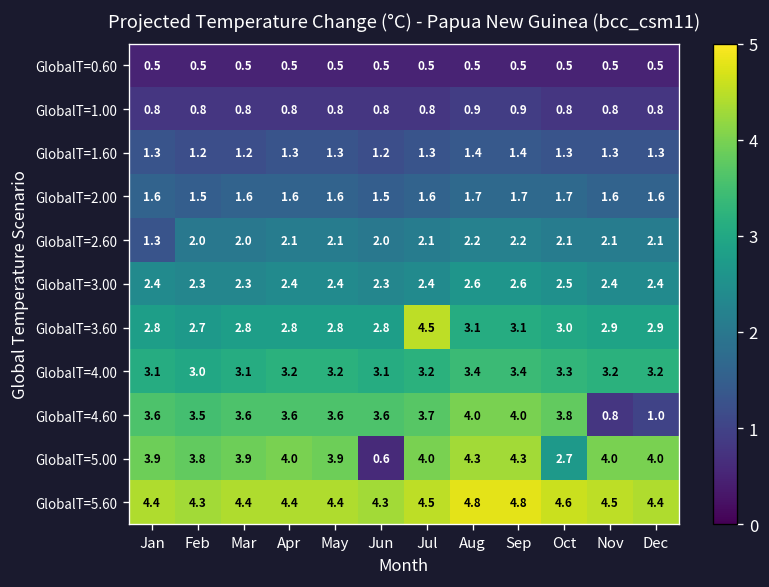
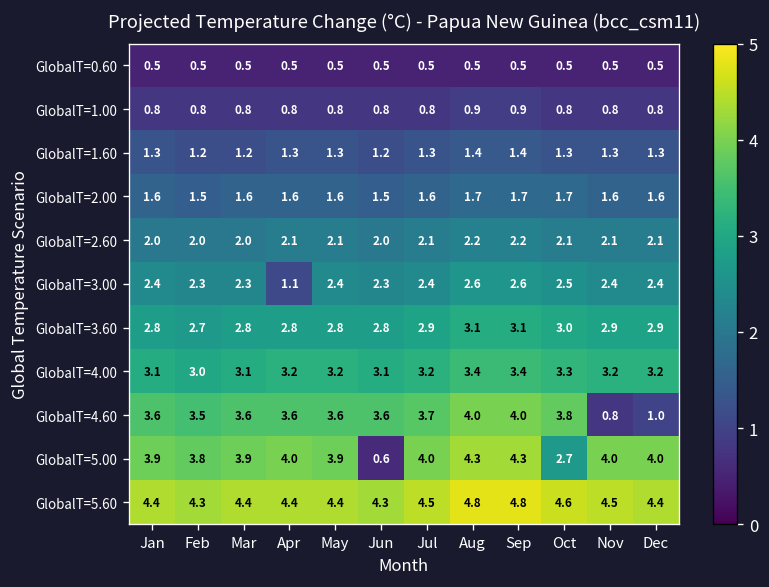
  {
    "GlobalT=0.60": {
      "Jan": 0.5,
      "Feb": 0.5,
      "Mar": 0.5,
      "Apr": 0.5,
      "May": 0.5,
      "Jun": 0.5,
      "Jul": 0.5,
      "Aug": 0.5,
      "Sep": 0.5,
      "Oct": 0.5,
      "Nov": 0.5,
      "Dec": 0.5
    },
    "GlobalT=1.00": {
      "Jan": 0.8,
      "Feb": 0.8,
      "Mar": 0.8,
      "Apr": 0.8,
      "May": 0.8,
      "Jun": 0.8,
      "Jul": 0.8,
      "Aug": 0.9,
      "Sep": 0.9,
      "Oct": 0.8,
      "Nov": 0.8,
      "Dec": 0.8
    },
    "GlobalT=1.60": {
      "Jan": 1.3,
      "Feb": 1.2,
      "Mar": 1.2,
      "Apr": 1.3,
      "May": 1.3,
      "Jun": 1.2,
      "Jul": 1.3,
      "Aug": 1.4,
      "Sep": 1.4,
      "Oct": 1.3,
      "Nov": 1.3,
      "Dec": 1.3
    },
    "GlobalT=2.00": {
      "Jan": 1.6,
      "Feb": 1.5,
      "Mar": 1.6,
      "Apr": 1.6,
      "May": 1.6,
      "Jun": 1.5,
      "Jul": 1.6,
      "Aug": 1.7,
      "Sep": 1.7,
      "Oct": 1.7,
      "Nov": 1.6,
      "Dec": 1.6
    },
    "GlobalT=2.60": {
-     "Jan": 1.3,
+     "Jan": 2.0,
      "Feb": 2.0,
      "Mar": 2.0,
      "Apr": 2.1,
      "May": 2.1,
      "Jun": 2.0,
      "Jul": 2.1,
      "Aug": 2.2,
      "Sep": 2.2,
      "Oct": 2.1,
      "Nov": 2.1,
      "Dec": 2.1
    },
    "GlobalT=3.00": {
      "Jan": 2.4,
      "Feb": 2.3,
      "Mar": 2.3,
-     "Apr": 2.4,
+     "Apr": 1.1,
      "May": 2.4,
      "Jun": 2.3,
      "Jul": 2.4,
      "Aug": 2.6,
      "Sep": 2.6,
      "Oct": 2.5,
      "Nov": 2.4,
      "Dec": 2.4
    },
    "GlobalT=3.60": {
      "Jan": 2.8,
      "Feb": 2.7,
      "Mar": 2.8,
      "Apr": 2.8,
      "May": 2.8,
      "Jun": 2.8,
-     "Jul": 4.5,
+     "Jul": 2.9,
      "Aug": 3.1,
      "Sep": 3.1,
      "Oct": 3.0,
      "Nov": 2.9,
      "Dec": 2.9
    },
    "GlobalT=4.00": {
      "Jan": 3.1,
      "Feb": 3.0,
      "Mar": 3.1,
      "Apr": 3.2,
      "May": 3.2,
      "Jun": 3.1,
      "Jul": 3.2,
      "Aug": 3.4,
      "Sep": 3.4,
      "Oct": 3.3,
      "Nov": 3.2,
      "Dec": 3.2
    },
    "GlobalT=4.60": {
      "Jan": 3.6,
      "Feb": 3.5,
      "Mar": 3.6,
      "Apr": 3.6,
      "May": 3.6,
      "Jun": 3.6,
      "Jul": 3.7,
      "Aug": 4.0,
      "Sep": 4.0,
      "Oct": 3.8,
      "Nov": 0.8,
      "Dec": 1.0
    },
    "GlobalT=5.00": {
      "Jan": 3.9,
      "Feb": 3.8,
      "Mar": 3.9,
      "Apr": 4.0,
      "May": 3.9,
      "Jun": 0.6,
      "Jul": 4.0,
      "Aug": 4.3,
      "Sep": 4.3,
      "Oct": 2.7,
      "Nov": 4.0,
      "Dec": 4.0
    },
    "GlobalT=5.60": {
      "Jan": 4.4,
      "Feb": 4.3,
      "Mar": 4.4,
      "Apr": 4.4,
      "May": 4.4,
      "Jun": 4.3,
      "Jul": 4.5,
      "Aug": 4.8,
      "Sep": 4.8,
      "Oct": 4.6,
      "Nov": 4.5,
      "Dec": 4.4
    }
  }
